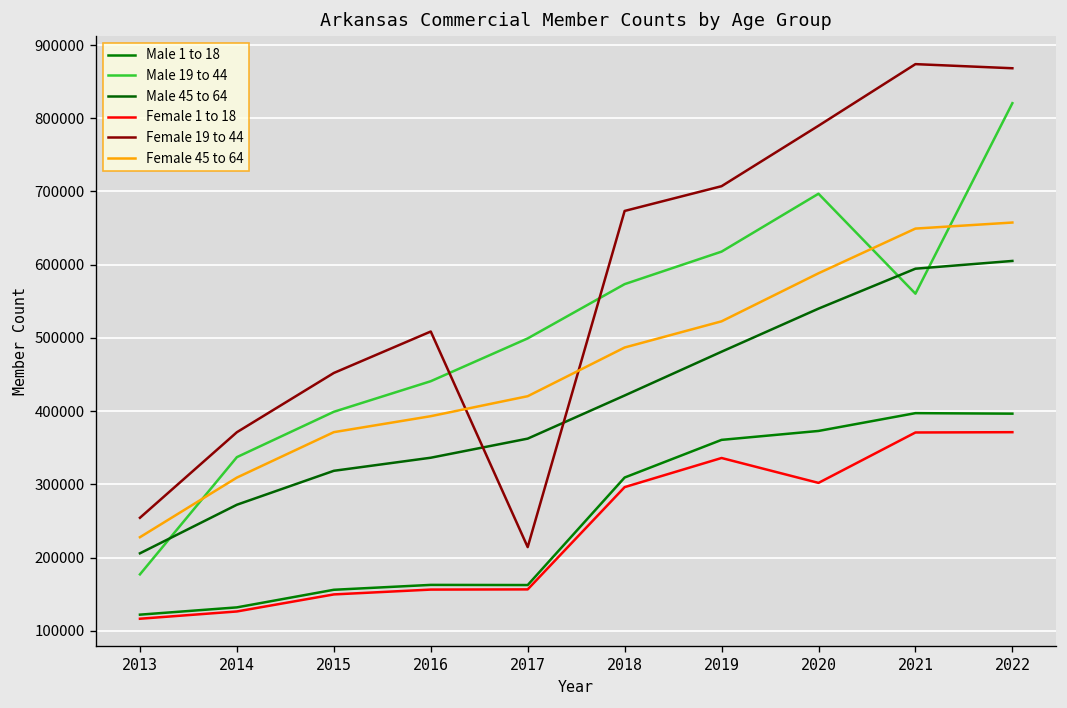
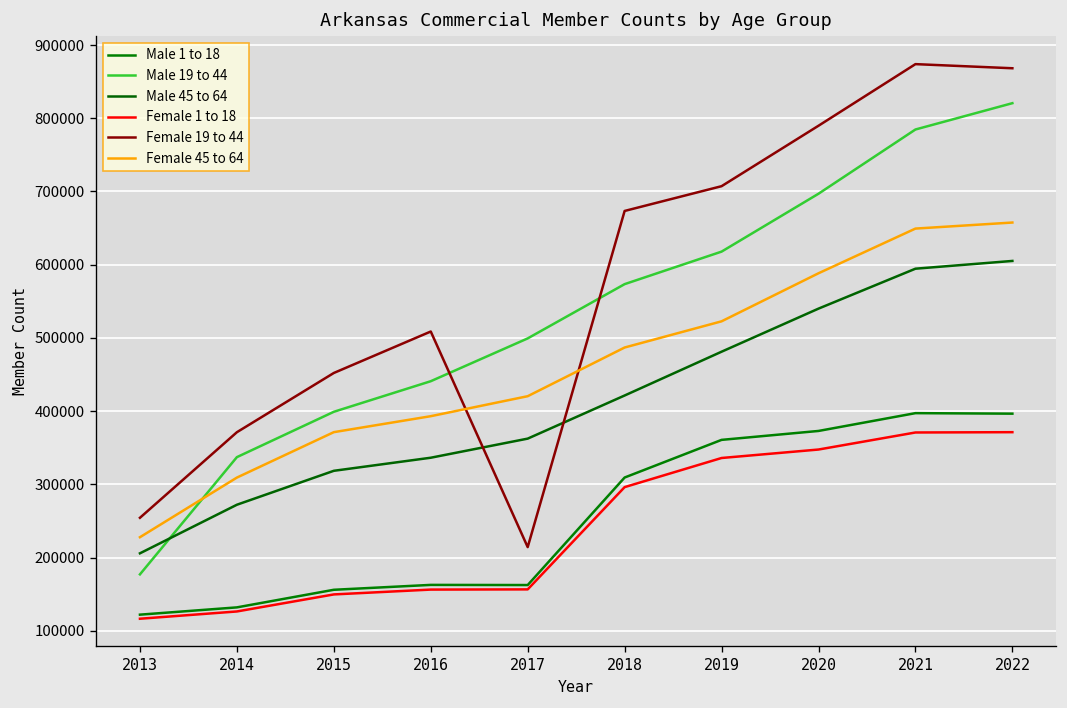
  {
    "Male 19 to 44": {
      "2013": 180000,
      "2014": 340000,
      "2015": 400000,
      "2016": 440000,
      "2017": 500000,
      "2018": 570000,
      "2019": 620000,
      "2020": 700000,
-     "2021": 560000,
+     "2021": 780000,
      "2022": 820000
    },
    "Female 1 to 18": {
      "2013": 120000,
      "2014": 130000,
      "2015": 150000,
      "2016": 160000,
      "2017": 160000,
      "2018": 300000,
      "2019": 340000,
-     "2020": 300000,
+     "2020": 350000,
      "2021": 370000,
      "2022": 370000
    },
    "Female 19 to 44": {
      "2013": 250000,
      "2014": 370000,
      "2015": 450000,
      "2016": 510000,
      "2017": 210000,
      "2018": 670000,
      "2019": 710000,
      "2020": 790000,
      "2021": 870000,
      "2022": 870000
    },
    "Female 45 to 64": {
      "2013": 230000,
      "2014": 310000,
      "2015": 370000,
      "2016": 390000,
      "2017": 420000,
      "2018": 490000,
      "2019": 520000,
      "2020": 590000,
      "2021": 650000,
      "2022": 660000
    }
  }
